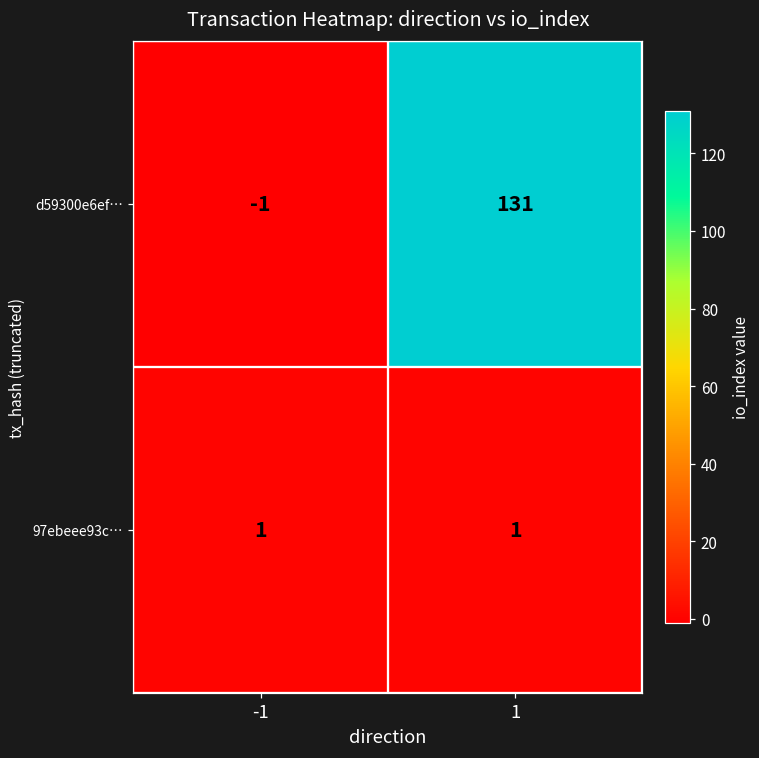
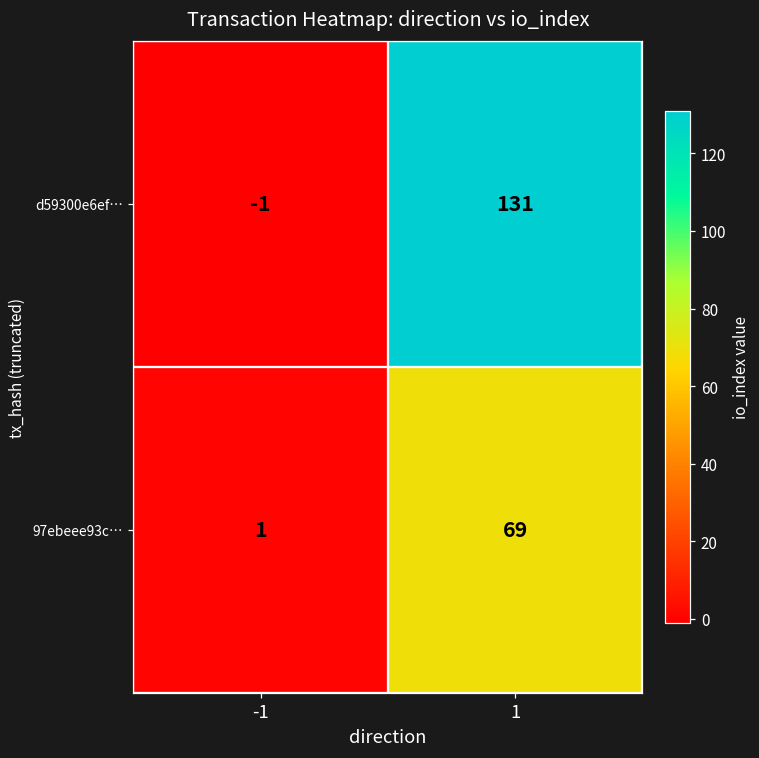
  {
    "d59300e6ef…": {
      "-1": -1,
      "1": 131
    },
    "97ebeee93c…": {
      "-1": 1,
-     "1": 1
+     "1": 69
    }
  }
